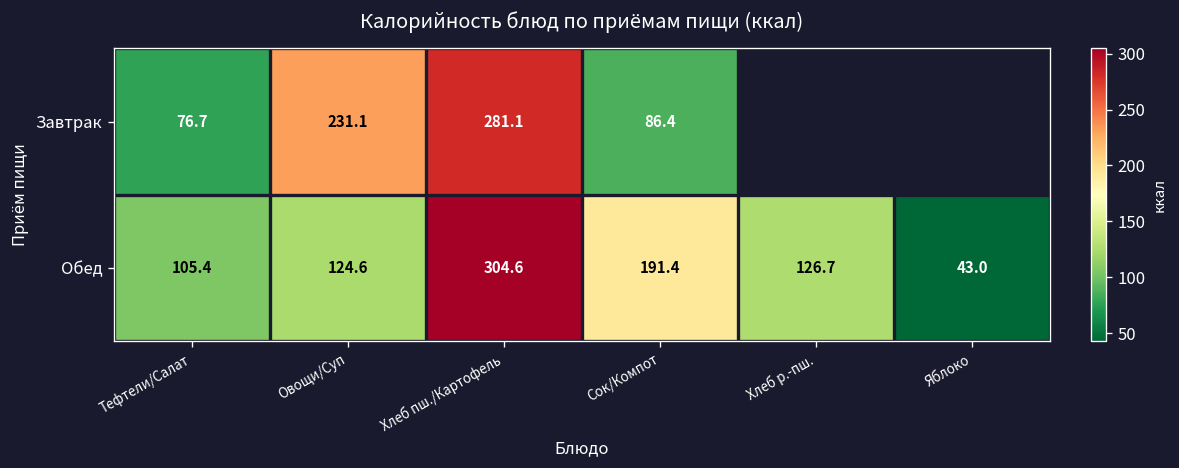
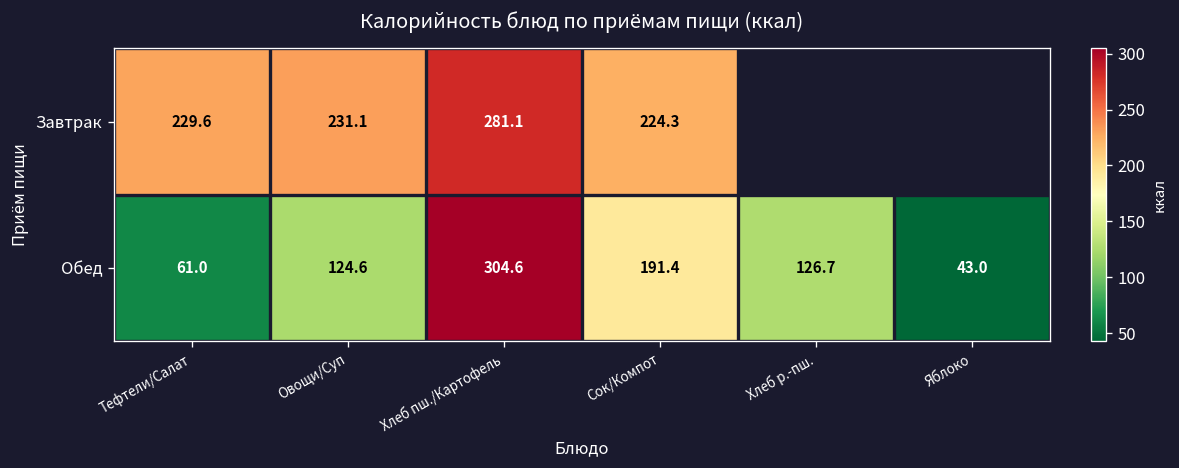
  {
    "Завтрак": {
-     "Тефтели/Салат": 76.7,
+     "Тефтели/Салат": 229.6,
      "Овощи/Суп": 231.1,
      "Хлеб пш./Картофель": 281.1,
-     "Сок/Компот": 86.4
+     "Сок/Компот": 224.3
    },
    "Обед": {
-     "Тефтели/Салат": 105.4,
+     "Тефтели/Салат": 61.0,
      "Овощи/Суп": 124.6,
      "Хлеб пш./Картофель": 304.6,
      "Сок/Компот": 191.4,
      "Хлеб р.-пш.": 126.7,
      "Яблоко": 43.0
    }
  }
